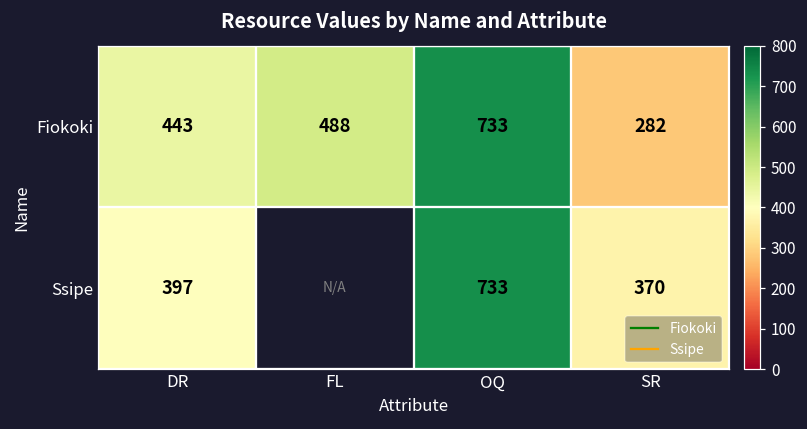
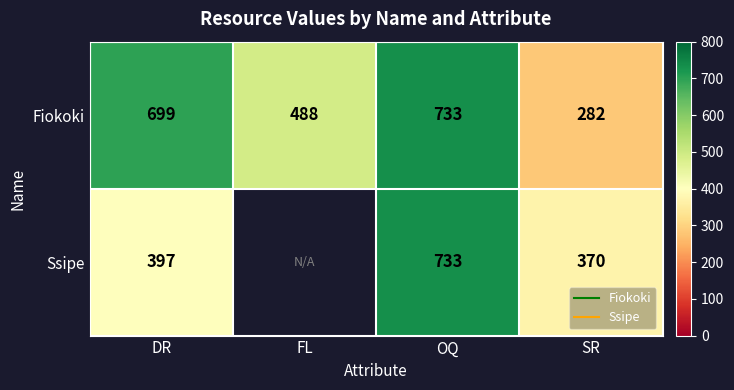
  {
    "Fiokoki": {
-     "DR": 443,
+     "DR": 699,
      "FL": 488,
      "OQ": 733,
      "SR": 282
    },
    "Ssipe": {
      "DR": 397,
      "OQ": 733,
      "SR": 370
    }
  }
